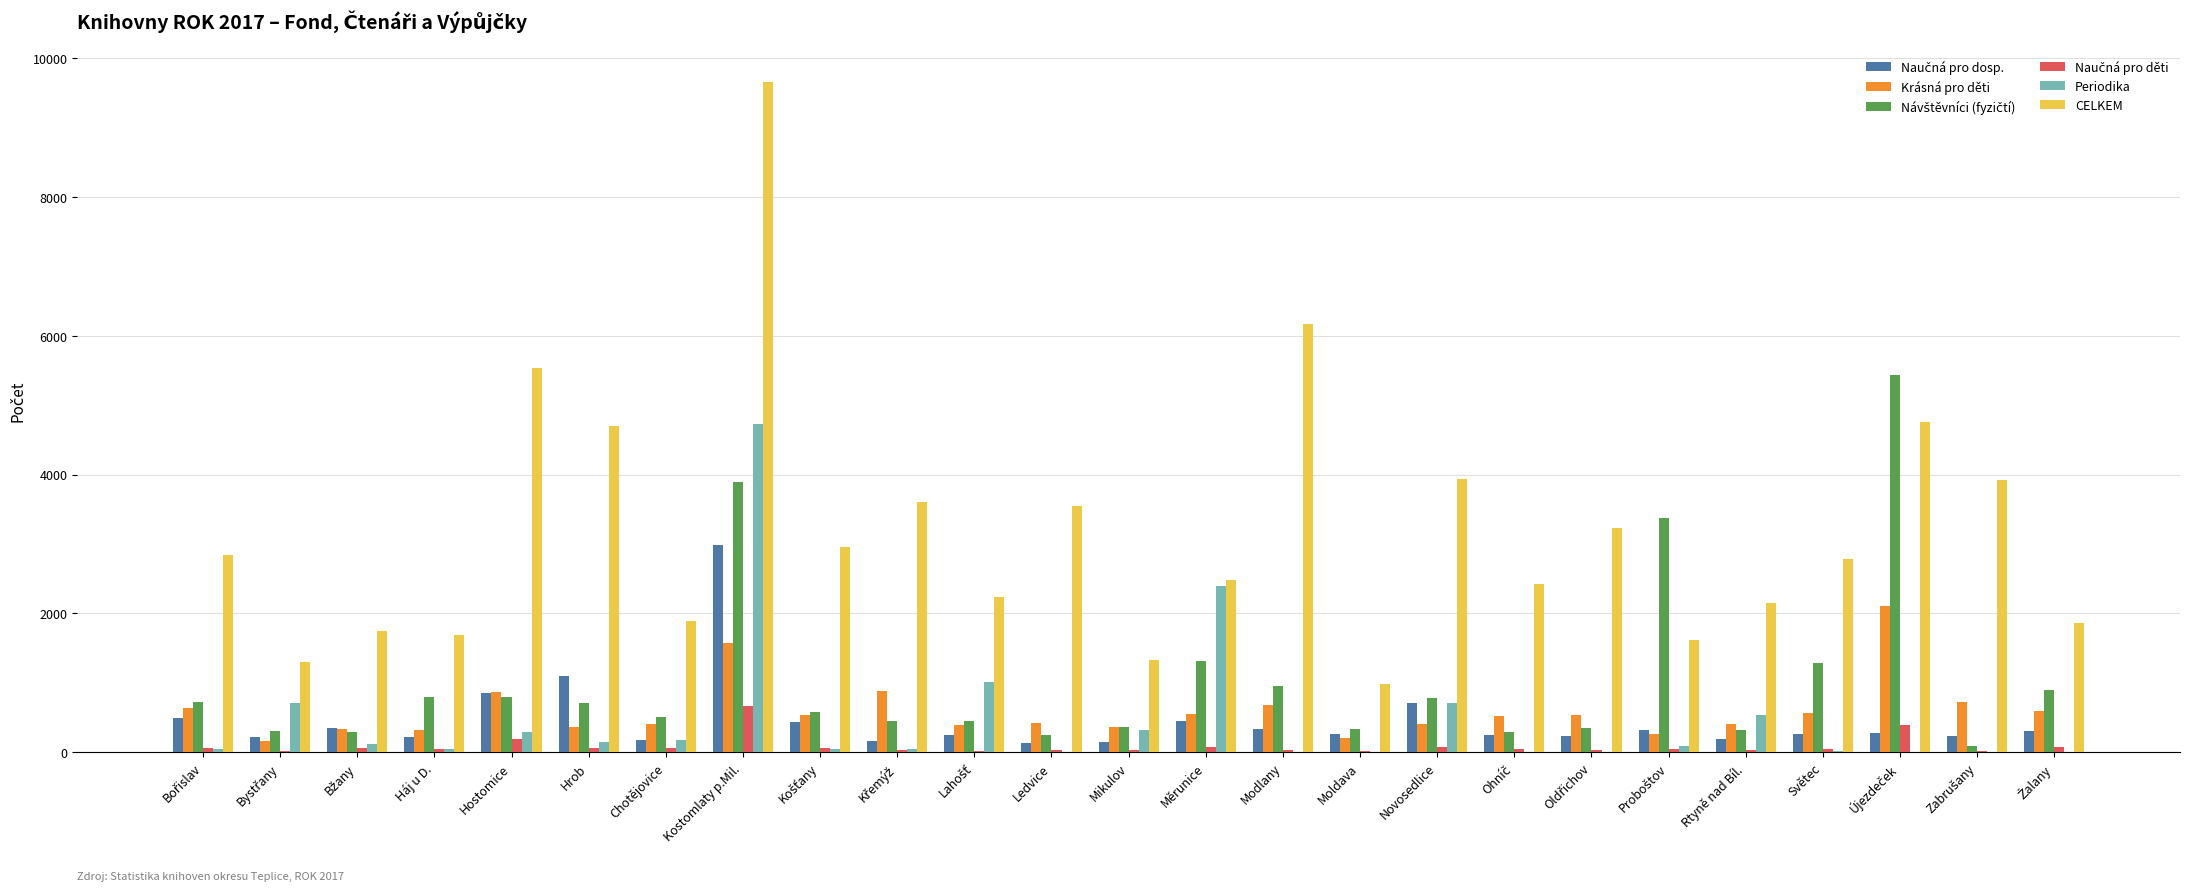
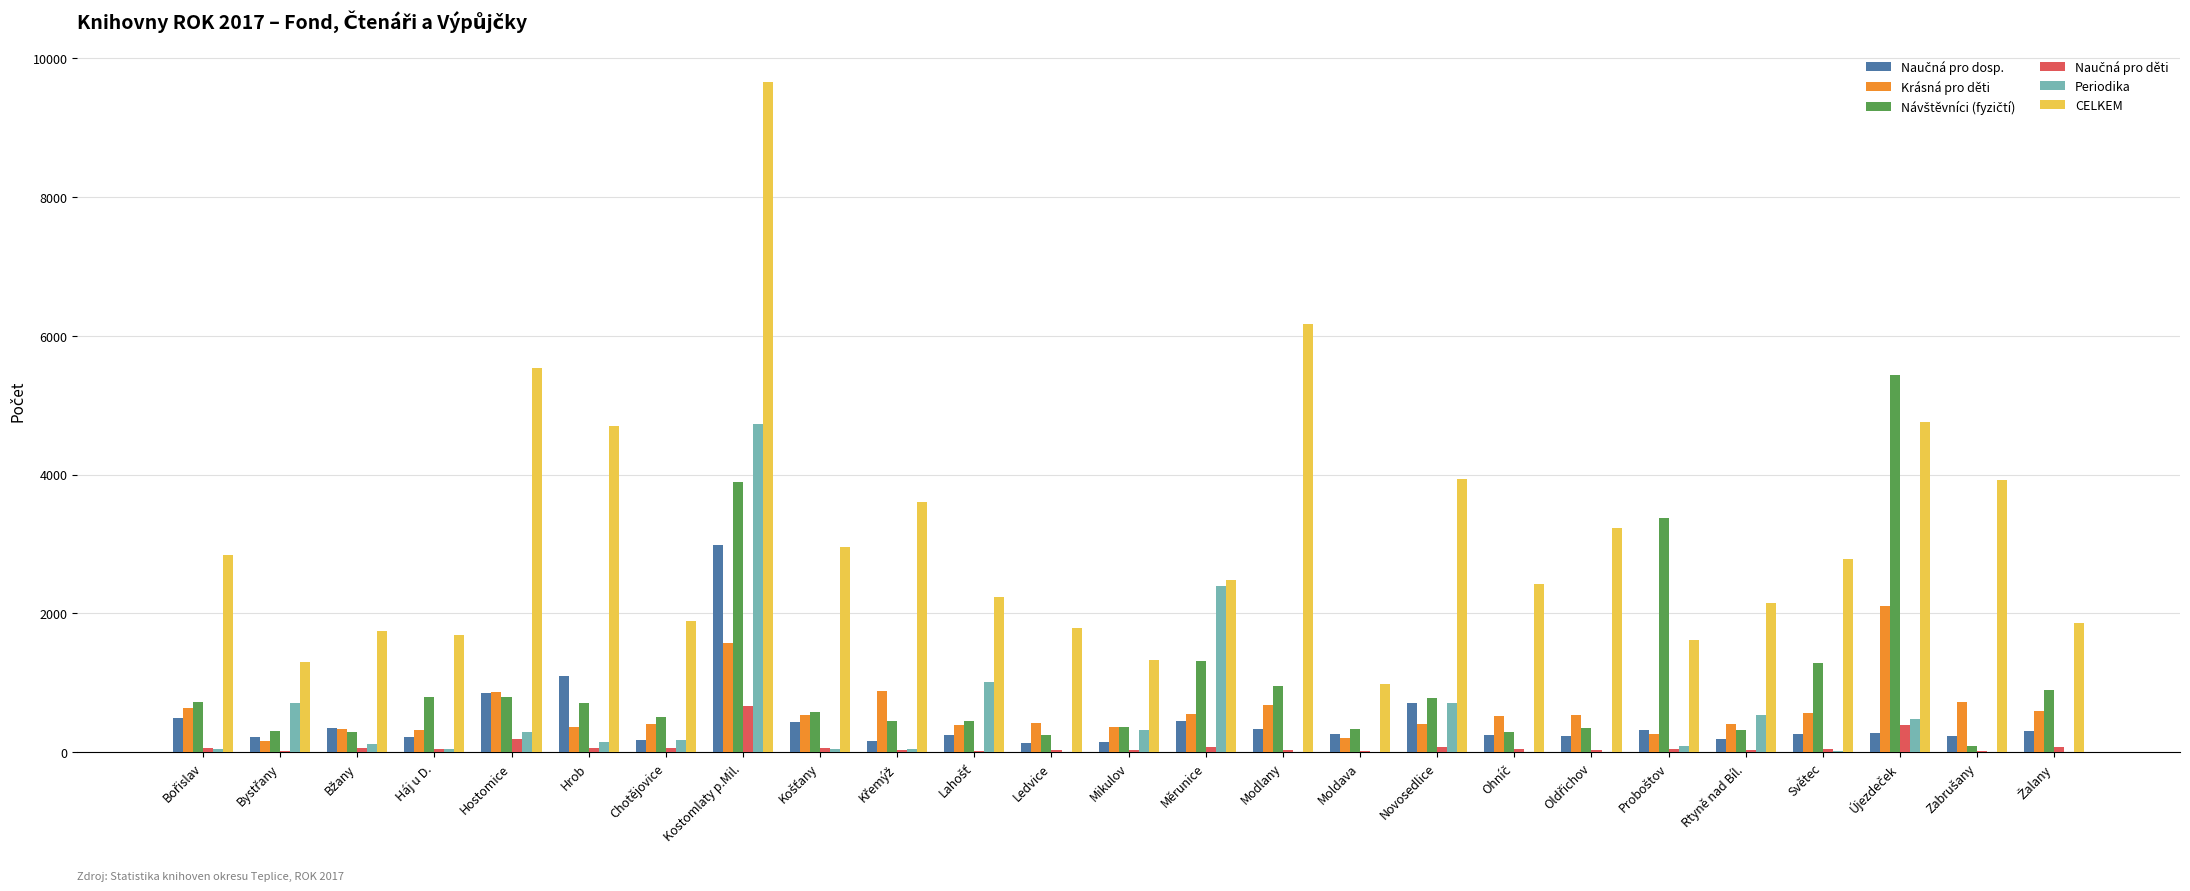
  {
    "Naučná pro dosp.": {
      "Bořislav": 500,
      "Bystřany": 200,
      "Bžany": 400,
      "Háj u D.": 200,
      "Hostomice": 800,
      "Hrob": 1100,
      "Chotějovice": 200,
      "Kostomlaty p.Mil.": 3000,
      "Košťany": 400,
      "Křemýž": 200,
      "Lahošť": 200,
      "Ledvice": 100,
      "Mikulov": 200,
      "Měrunice": 400,
      "Modlany": 300,
      "Moldava": 300,
      "Novosedlice": 700,
      "Ohníč": 300,
      "Oldřichov": 200,
      "Proboštov": 300,
      "Rtyně nad Bíl.": 200,
      "Světec": 300,
      "Újezdeček": 300,
      "Zabrušany": 200,
      "Žalany": 300
    },
    "Krásná pro děti": {
      "Bořislav": 600,
      "Bystřany": 200,
      "Bžany": 300,
      "Háj u D.": 300,
      "Hostomice": 900,
      "Hrob": 400,
      "Chotějovice": 400,
      "Kostomlaty p.Mil.": 1600,
      "Košťany": 500,
      "Křemýž": 900,
      "Lahošť": 400,
      "Ledvice": 400,
      "Mikulov": 400,
      "Měrunice": 600,
      "Modlany": 700,
      "Moldava": 200,
      "Novosedlice": 400,
      "Ohníč": 500,
      "Oldřichov": 500,
      "Proboštov": 300,
      "Rtyně nad Bíl.": 400,
      "Světec": 600,
      "Újezdeček": 2100,
      "Zabrušany": 700,
      "Žalany": 600
    },
    "Návštěvníci (fyzičtí)": {
      "Bořislav": 700,
      "Bystřany": 300,
      "Bžany": 300,
      "Háj u D.": 800,
      "Hostomice": 800,
      "Hrob": 700,
      "Chotějovice": 500,
      "Kostomlaty p.Mil.": 3900,
      "Košťany": 600,
      "Křemýž": 500,
      "Lahošť": 500,
      "Ledvice": 200,
      "Mikulov": 400,
      "Měrunice": 1300,
      "Modlany": 1000,
      "Moldava": 300,
      "Novosedlice": 800,
      "Ohníč": 300,
      "Oldřichov": 400,
      "Proboštov": 3400,
      "Rtyně nad Bíl.": 300,
      "Světec": 1300,
      "Újezdeček": 5400,
      "Zabrušany": 100,
      "Žalany": 900
    },
    "Naučná pro děti": {
      "Bořislav": 100,
      "Bžany": 100,
      "Háj u D.": 100,
      "Hostomice": 200,
      "Hrob": 100,
      "Chotějovice": 100,
      "Kostomlaty p.Mil.": 700,
      "Košťany": 100,
      "Měrunice": 100,
      "Modlany": 0,
      "Novosedlice": 100,
      "Ohníč": 0,
      "Oldřichov": 0,
      "Proboštov": 0,
      "Světec": 0,
      "Újezdeček": 400,
      "Žalany": 100
    },
    "Periodika": {
      "Bořislav": 100,
      "Bystřany": 700,
      "Bžany": 100,
      "Háj u D.": 100,
      "Hostomice": 300,
      "Hrob": 200,
      "Chotějovice": 200,
      "Kostomlaty p.Mil.": 4700,
      "Košťany": 0,
      "Křemýž": 0,
      "Lahošť": 1000,
      "Ledvice": 0,
      "Mikulov": 300,
      "Měrunice": 2400,
      "Modlany": 0,
      "Moldava": 0,
      "Novosedlice": 700,
      "Ohníč": 0,
      "Oldřichov": 0,
      "Proboštov": 100,
      "Rtyně nad Bíl.": 500,
-     "Újezdeček": 0,
+     "Újezdeček": 500,
      "Zabrušany": 0,
      "Žalany": 0
    },
    "CELKEM": {
      "Bořislav": 2800,
      "Bystřany": 1300,
      "Bžany": 1700,
      "Háj u D.": 1700,
      "Hostomice": 5500,
      "Hrob": 4700,
      "Chotějovice": 1900,
      "Kostomlaty p.Mil.": 9700,
      "Košťany": 3000,
      "Křemýž": 3600,
      "Lahošť": 2200,
-     "Ledvice": 3500,
+     "Ledvice": 1800,
      "Mikulov": 1300,
      "Měrunice": 2500,
      "Modlany": 6200,
      "Moldava": 1000,
      "Novosedlice": 3900,
      "Ohníč": 2400,
      "Oldřichov": 3200,
      "Proboštov": 1600,
      "Rtyně nad Bíl.": 2100,
      "Světec": 2800,
      "Újezdeček": 4800,
      "Zabrušany": 3900,
      "Žalany": 1900
    }
  }
